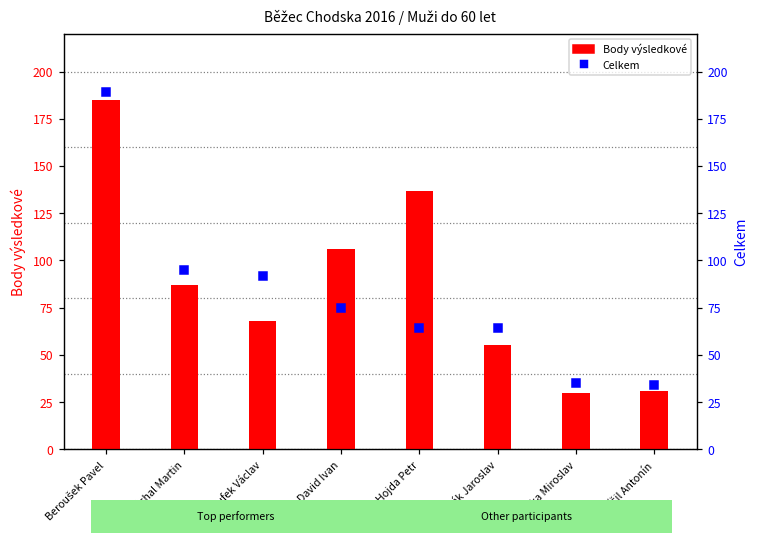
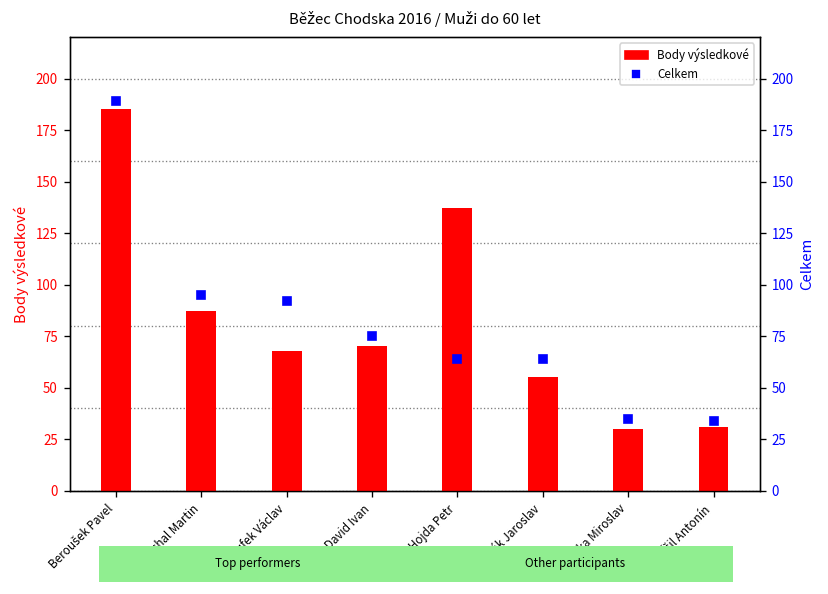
  {
    "Body výsledkové": {
      "Beroušek Pavel": 185,
      "Dufek Václav": 68,
-     "David Ivan": 106,
+     "David Ivan": 70,
      "Hojda Petr": 137
    }
  }
